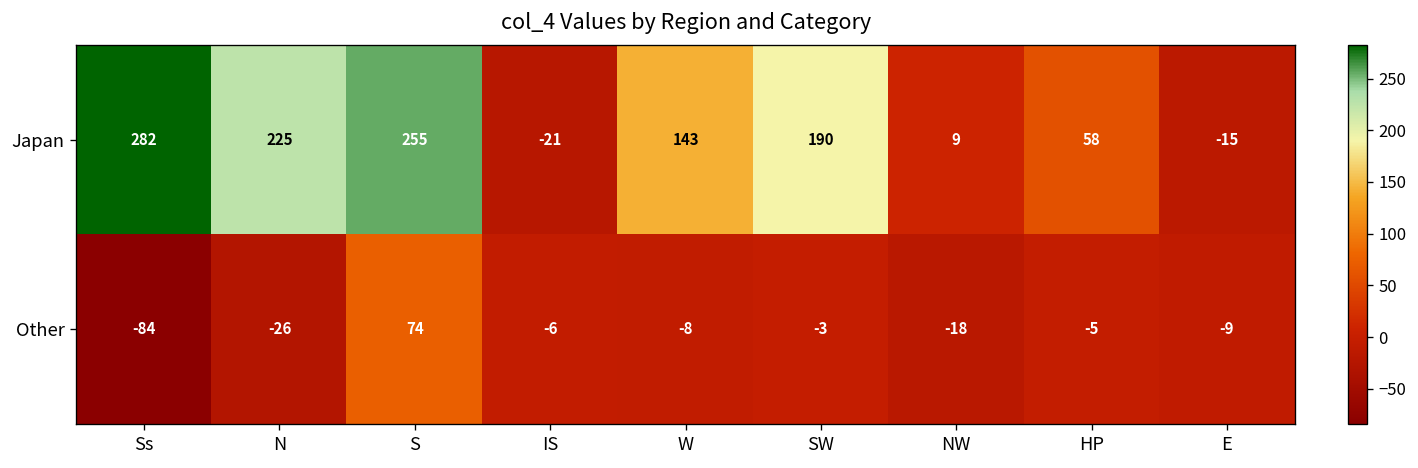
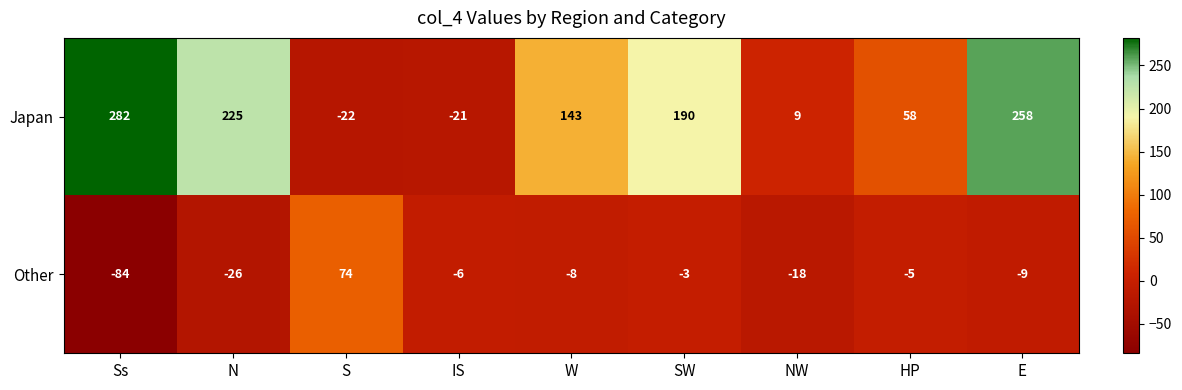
  {
    "Japan": {
      "Ss": 282,
      "N": 225,
-     "S": 255,
+     "S": -22,
      "IS": -21,
      "W": 143,
      "SW": 190,
      "NW": 9,
      "HP": 58,
-     "E": -15
+     "E": 258
    },
    "Other": {
      "Ss": -84,
      "N": -26,
      "S": 74,
      "IS": -6,
      "W": -8,
      "SW": -3,
      "NW": -18,
      "HP": -5,
      "E": -9
    }
  }
